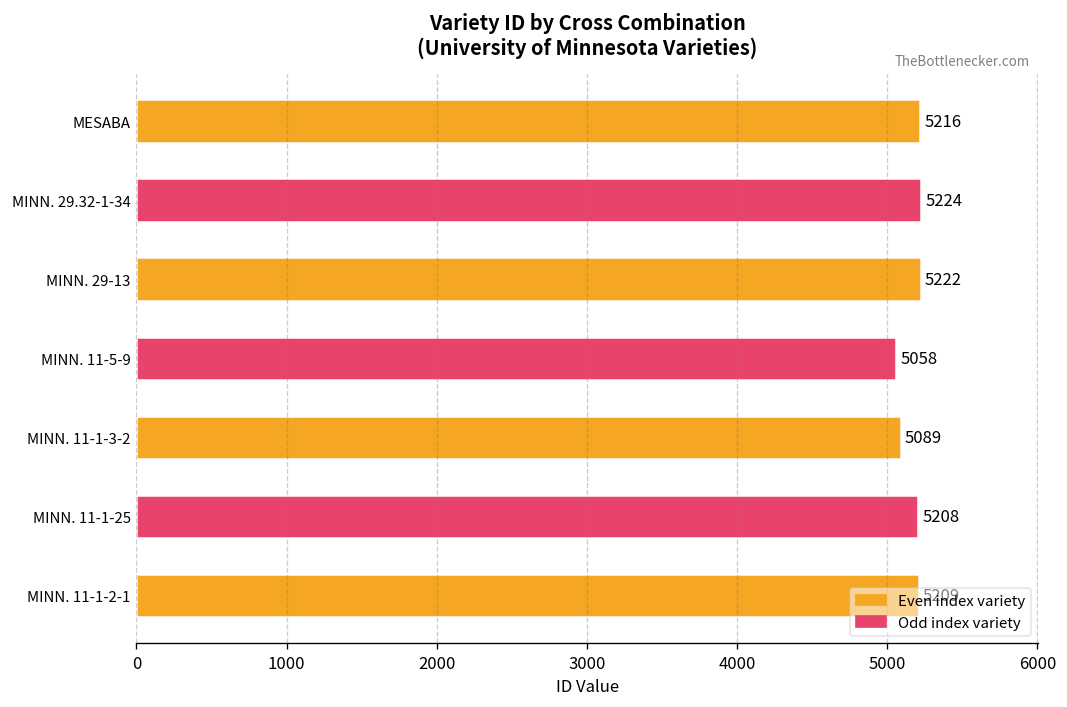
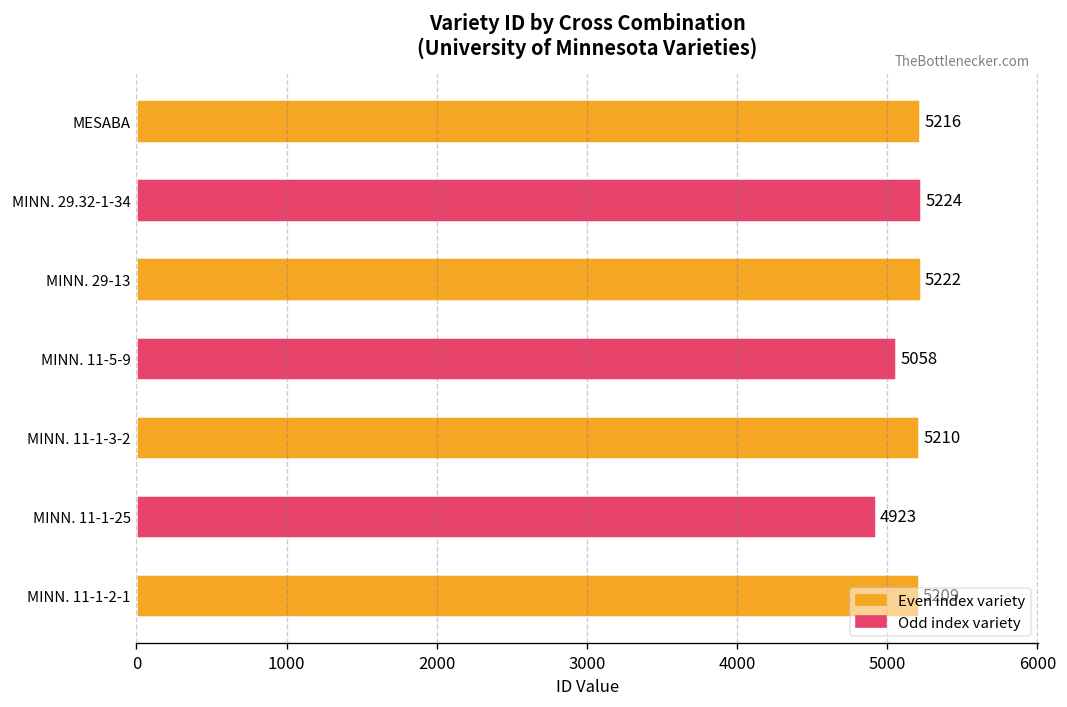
  {
    "MESABA": 5216,
    "MINN. 29.32-1-34": 5224,
    "MINN. 29-13": 5222,
    "MINN. 11-5-9": 5058,
-   "MINN. 11-1-3-2": 5089,
-   "MINN. 11-1-25": 5208
+   "MINN. 11-1-3-2": 5210,
+   "MINN. 11-1-25": 4923
  }
